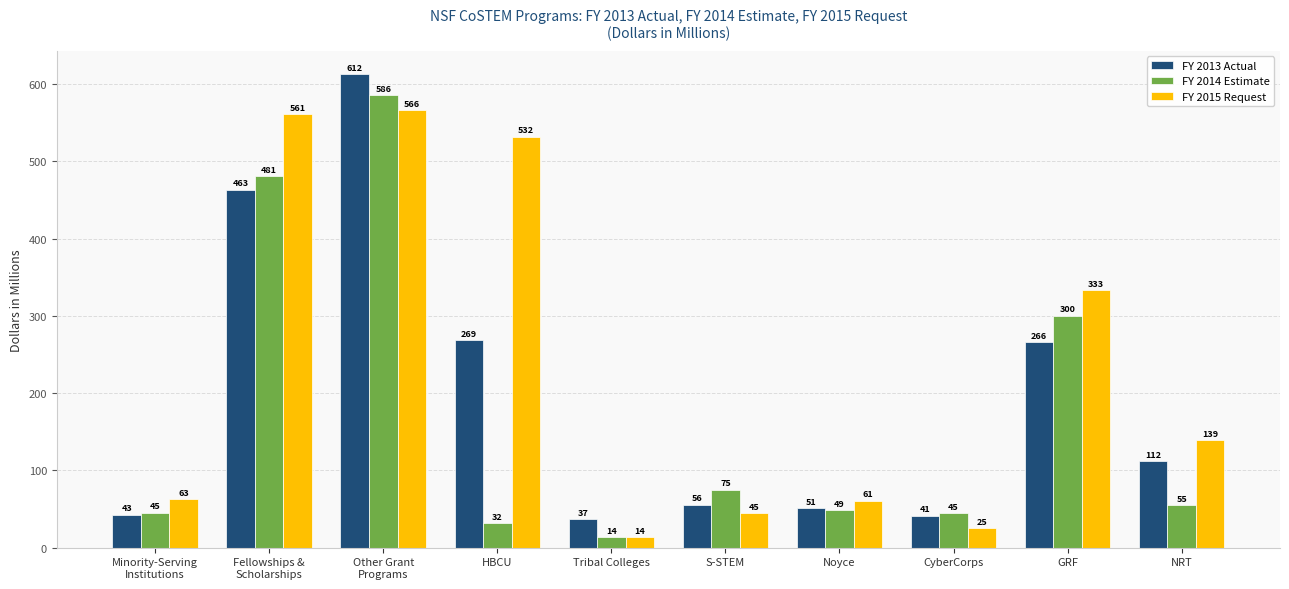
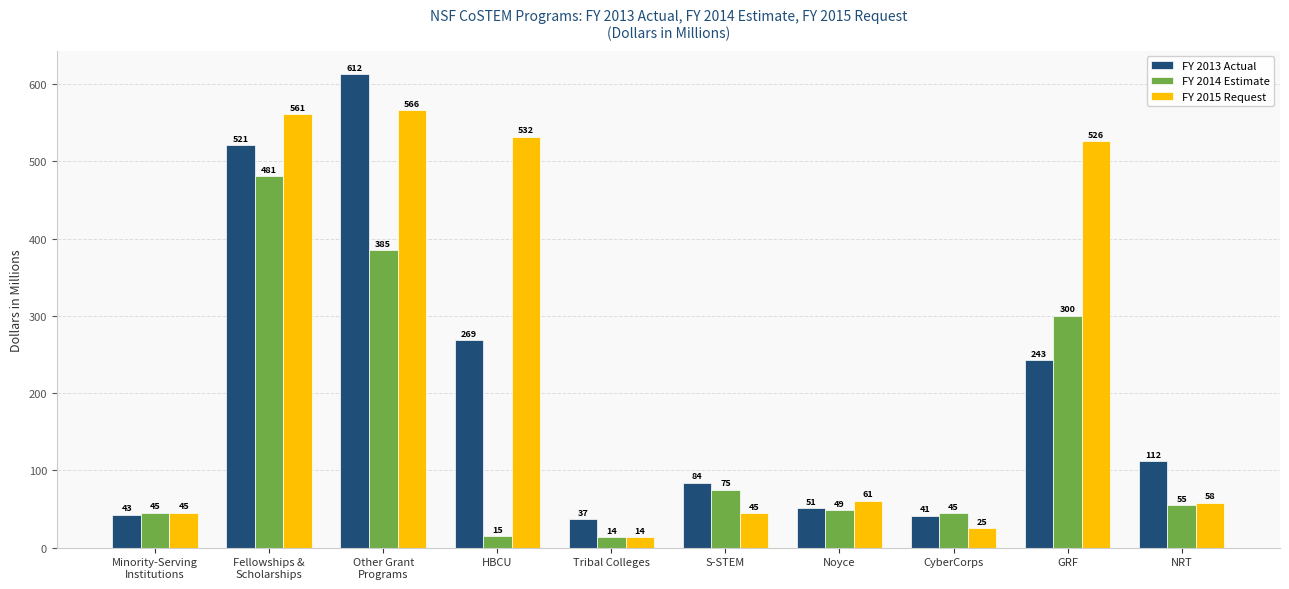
  {
    "FY 2013 Actual": {
      "Minority-Serving Institutions": 43,
-     "Fellowships & Scholarships": 463,
+     "Fellowships & Scholarships": 521,
      "Other Grant Programs": 612,
      "HBCU": 269,
      "Tribal Colleges": 37,
-     "S-STEM": 56,
+     "S-STEM": 84,
      "Noyce": 51,
      "CyberCorps": 41,
-     "GRF": 266,
+     "GRF": 243,
      "NRT": 112
    },
    "FY 2014 Estimate": {
      "Minority-Serving Institutions": 45,
      "Fellowships & Scholarships": 481,
-     "Other Grant Programs": 586,
-     "HBCU": 32,
+     "Other Grant Programs": 385,
+     "HBCU": 15,
      "Tribal Colleges": 14,
      "S-STEM": 75,
      "Noyce": 49,
      "CyberCorps": 45,
      "GRF": 300,
      "NRT": 55
    },
    "FY 2015 Request": {
-     "Minority-Serving Institutions": 63,
+     "Minority-Serving Institutions": 45,
      "Fellowships & Scholarships": 561,
      "Other Grant Programs": 566,
      "HBCU": 532,
      "Tribal Colleges": 14,
      "S-STEM": 45,
      "Noyce": 61,
      "CyberCorps": 25,
-     "GRF": 333,
-     "NRT": 139
+     "GRF": 526,
+     "NRT": 58
    }
  }
